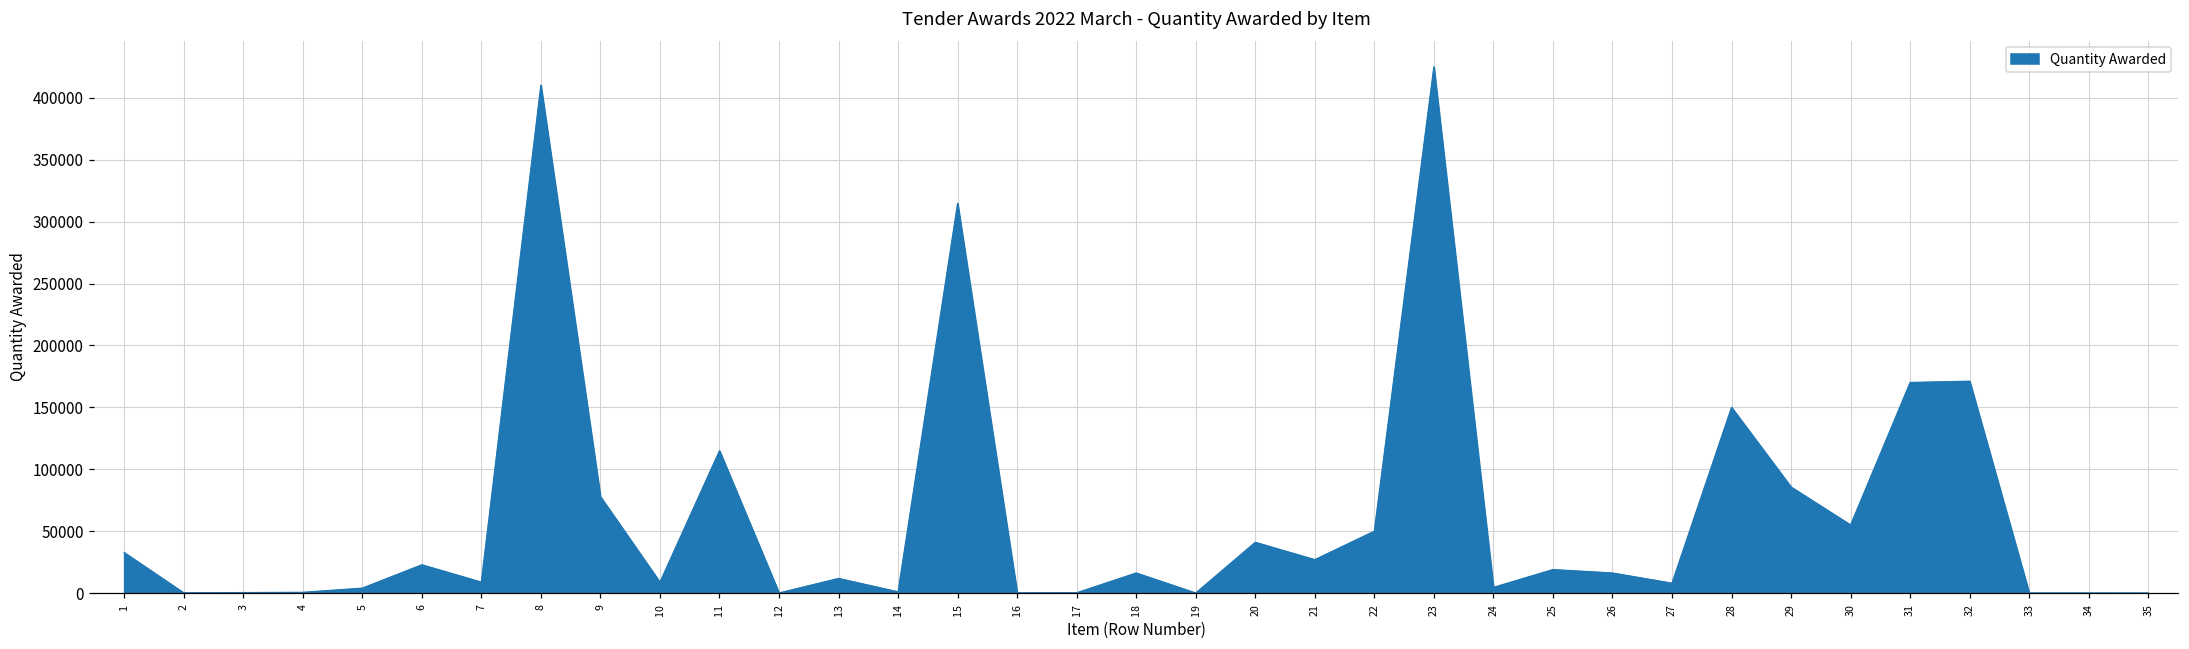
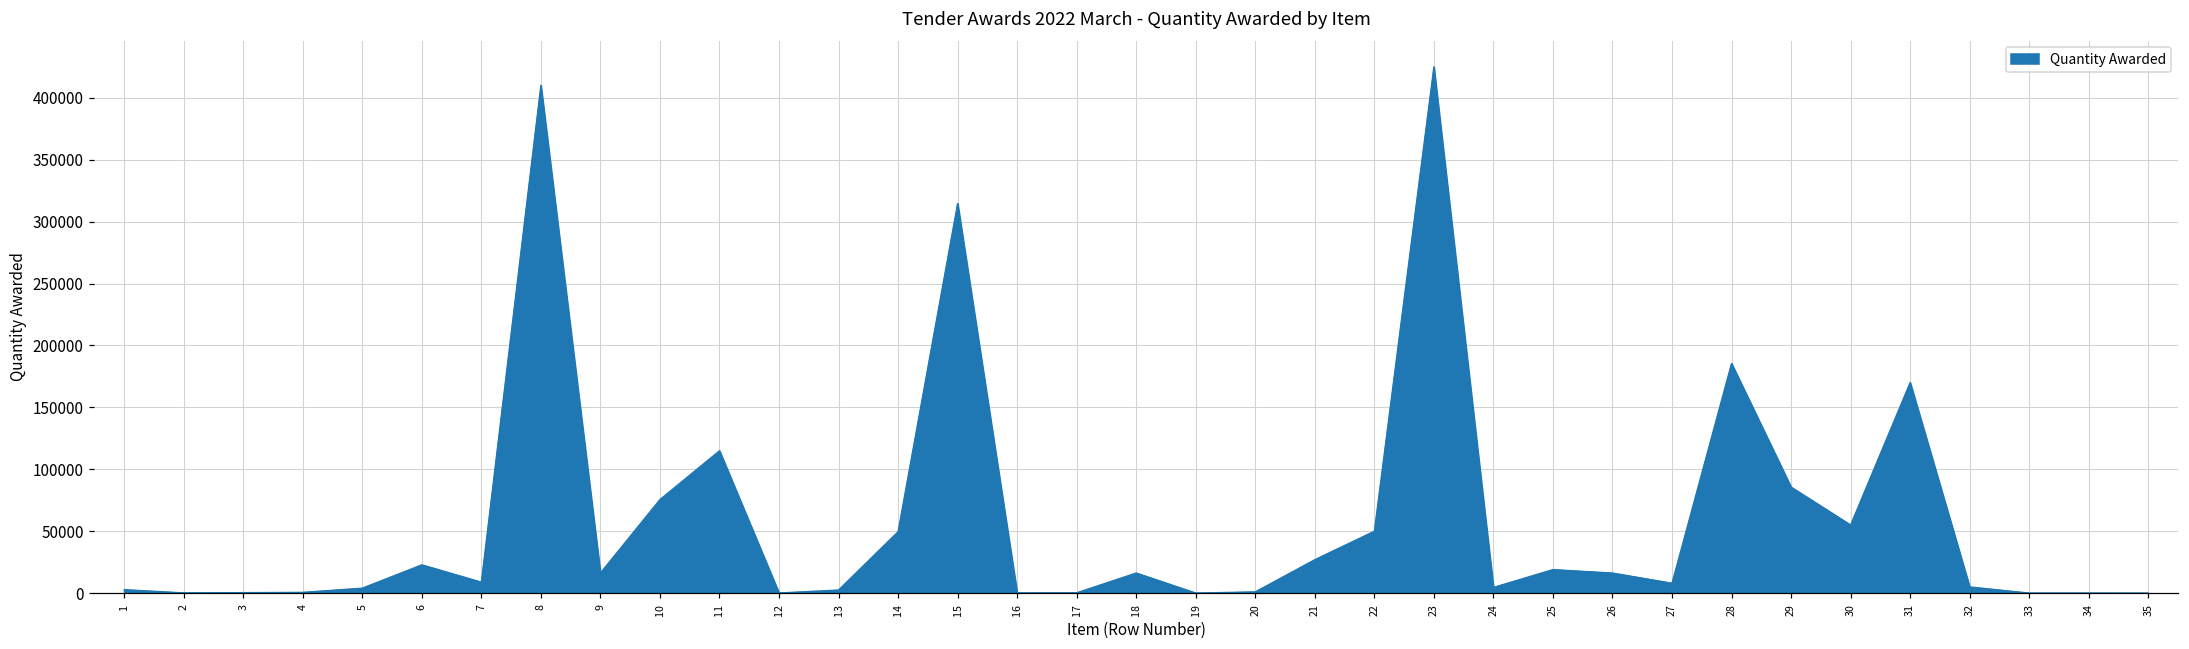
  {
-   "1": 33000,
+   "1": 3000,
    "2": 0,
    "3": 0,
    "4": 1000,
    "5": 4000,
    "6": 23000,
    "7": 9000,
    "8": 410000,
-   "9": 78000,
-   "10": 9000,
+   "9": 16000,
+   "10": 76000,
    "11": 115000,
    "12": 0,
-   "13": 12000,
-   "14": 1000,
+   "13": 3000,
+   "14": 50000,
    "15": 315000,
    "16": 0,
    "17": 0,
    "18": 16000,
    "19": 0,
-   "20": 41000,
+   "20": 1000,
    "21": 27000,
    "22": 50000,
    "23": 425000,
    "24": 5000,
    "25": 19000,
    "26": 16000,
    "27": 8000,
-   "28": 150000,
+   "28": 185000,
    "29": 86000,
    "30": 55000,
    "31": 170000,
-   "32": 171000,
+   "32": 5000,
    "33": 0,
    "34": 0,
    "35": 0
  }
